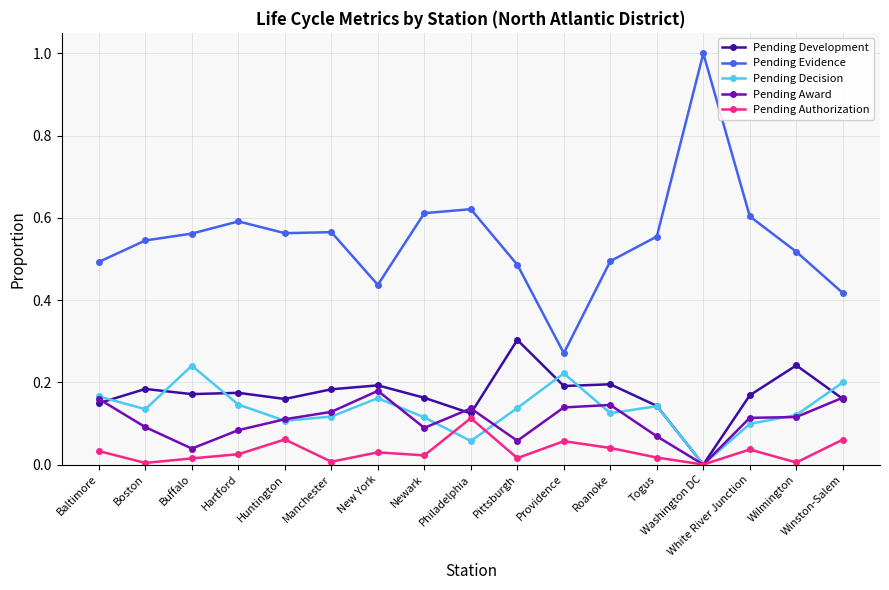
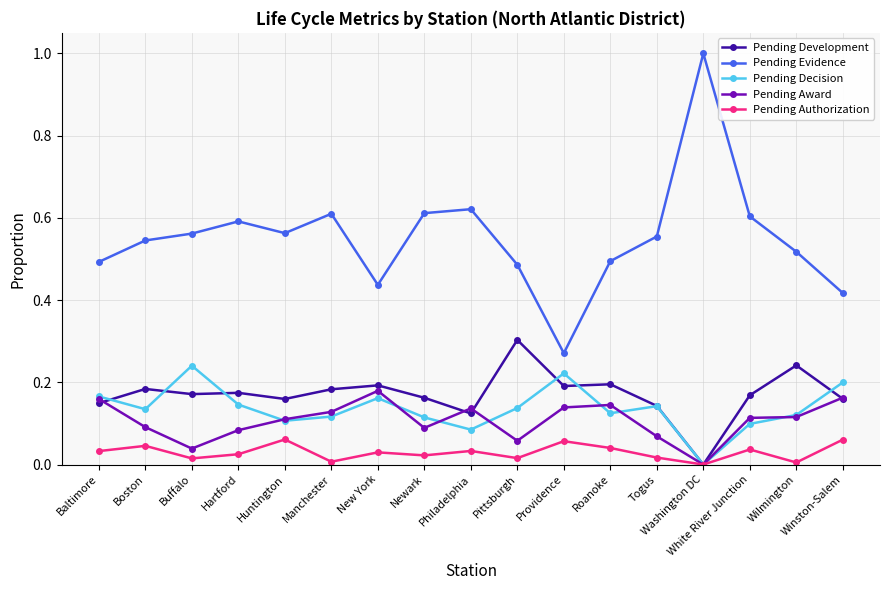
  {
    "Pending Evidence": {
      "Baltimore": 0.49,
      "Boston": 0.55,
      "Buffalo": 0.56,
      "Hartford": 0.59,
      "Huntington": 0.56,
-     "Manchester": 0.57,
+     "Manchester": 0.61,
      "New York": 0.44,
      "Newark": 0.61,
      "Philadelphia": 0.62,
      "Pittsburgh": 0.49,
      "Providence": 0.27,
      "Roanoke": 0.49,
      "Togus": 0.55,
      "Washington DC": 1.00,
      "White River Junction": 0.60,
      "Wilmington": 0.52,
      "Winston-Salem": 0.42
    },
    "Pending Decision": {
      "Baltimore": 0.17,
      "Boston": 0.13,
      "Buffalo": 0.24,
      "Hartford": 0.15,
      "Manchester": 0.12,
      "New York": 0.16,
      "Newark": 0.11,
-     "Philadelphia": 0.06,
+     "Philadelphia": 0.08,
      "Pittsburgh": 0.14,
      "Providence": 0.22,
      "Roanoke": 0.12,
      "White River Junction": 0.10,
      "Winston-Salem": 0.20
    },
    "Pending Authorization": {
      "Baltimore": 0.03,
-     "Boston": 0.00,
+     "Boston": 0.05,
      "Buffalo": 0.01,
      "Hartford": 0.03,
      "Huntington": 0.06,
      "Manchester": 0.01,
      "New York": 0.03,
      "Newark": 0.02,
-     "Philadelphia": 0.11,
+     "Philadelphia": 0.03,
      "Pittsburgh": 0.02,
      "Providence": 0.06,
      "Roanoke": 0.04,
      "Togus": 0.02,
      "White River Junction": 0.04,
      "Wilmington": 0.01,
      "Winston-Salem": 0.06
    }
  }
